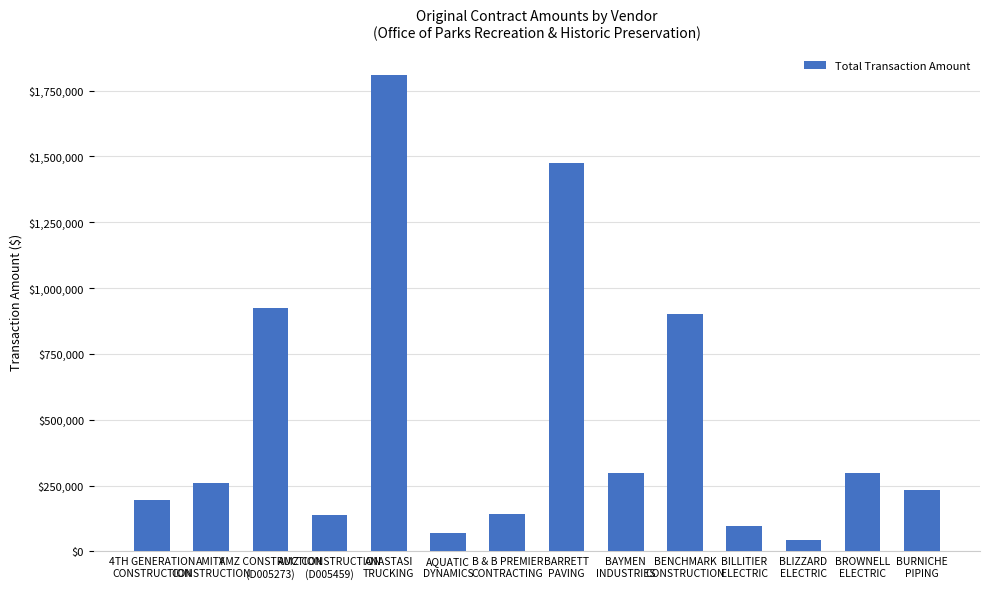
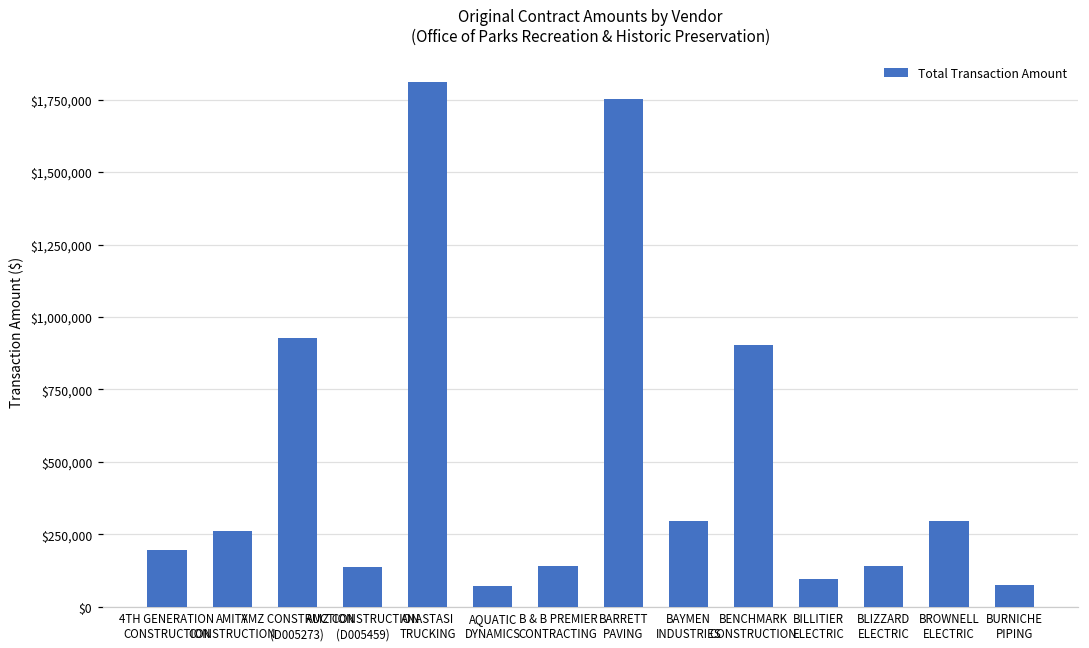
  {
    "AQUATIC DYNAMICS": "$70,000",
    "B & B PREMIER CONTRACTING": "$140,000",
-   "BARRETT PAVING": "$1,470,000",
+   "BARRETT PAVING": "$1,750,000",
    "BENCHMARK CONSTRUCTION": "$900,000",
    "BILLITIER ELECTRIC": "$100,000",
-   "BLIZZARD ELECTRIC": "$50,000",
+   "BLIZZARD ELECTRIC": "$140,000",
    "BROWNELL ELECTRIC": "$300,000",
-   "BURNICHE PIPING": "$230,000"
+   "BURNICHE PIPING": "$70,000"
  }
